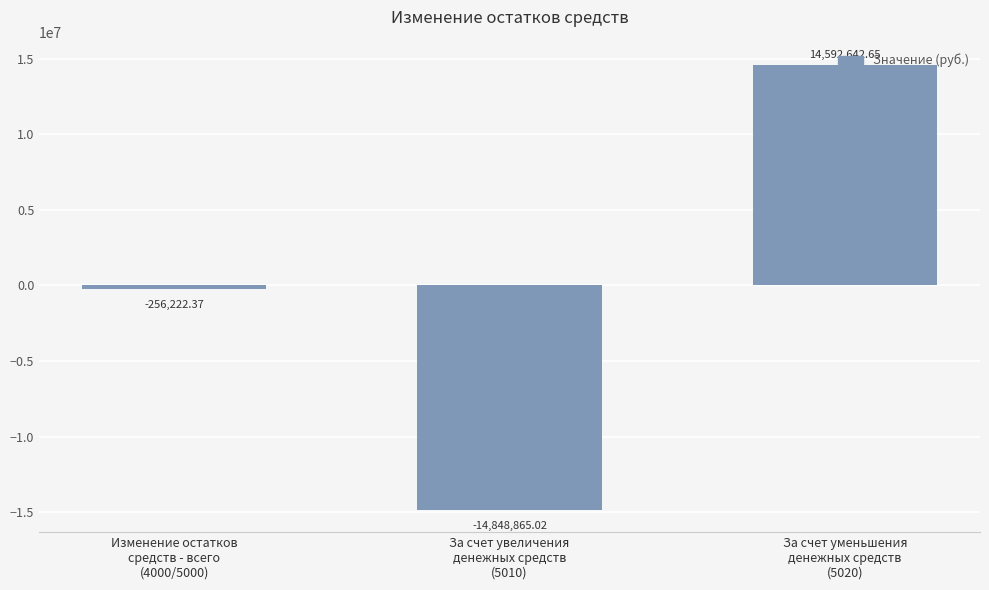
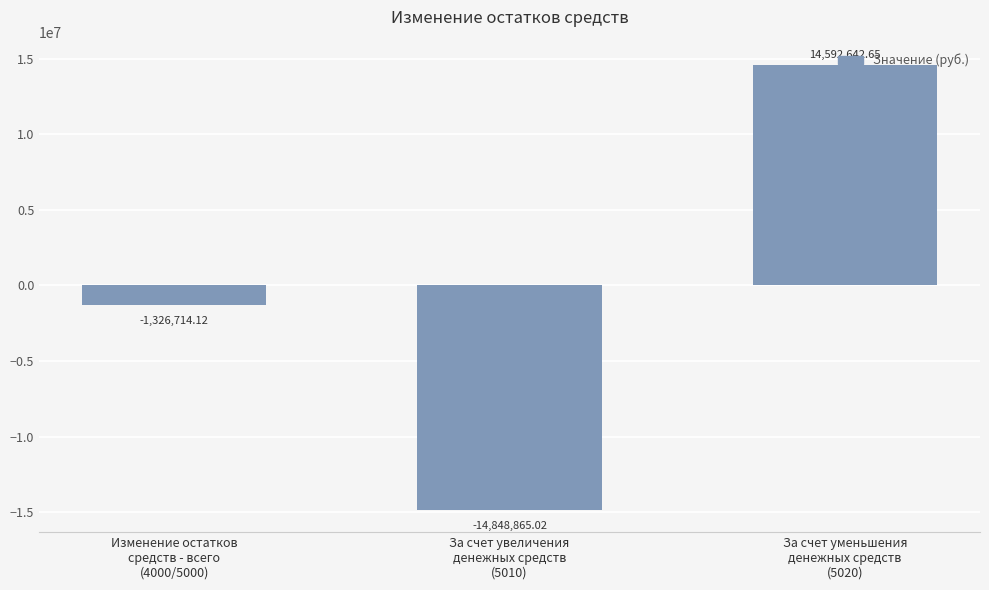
  {
-   "Изменение остатков средств - всего (4000/5000)": "-256,222.37",
+   "Изменение остатков средств - всего (4000/5000)": "-1,326,714.12",
    "За счет увеличения денежных средств (5010)": "-14,848,865.02",
    "За счет уменьшения денежных средств (5020)": "14,592,642.65"
  }
